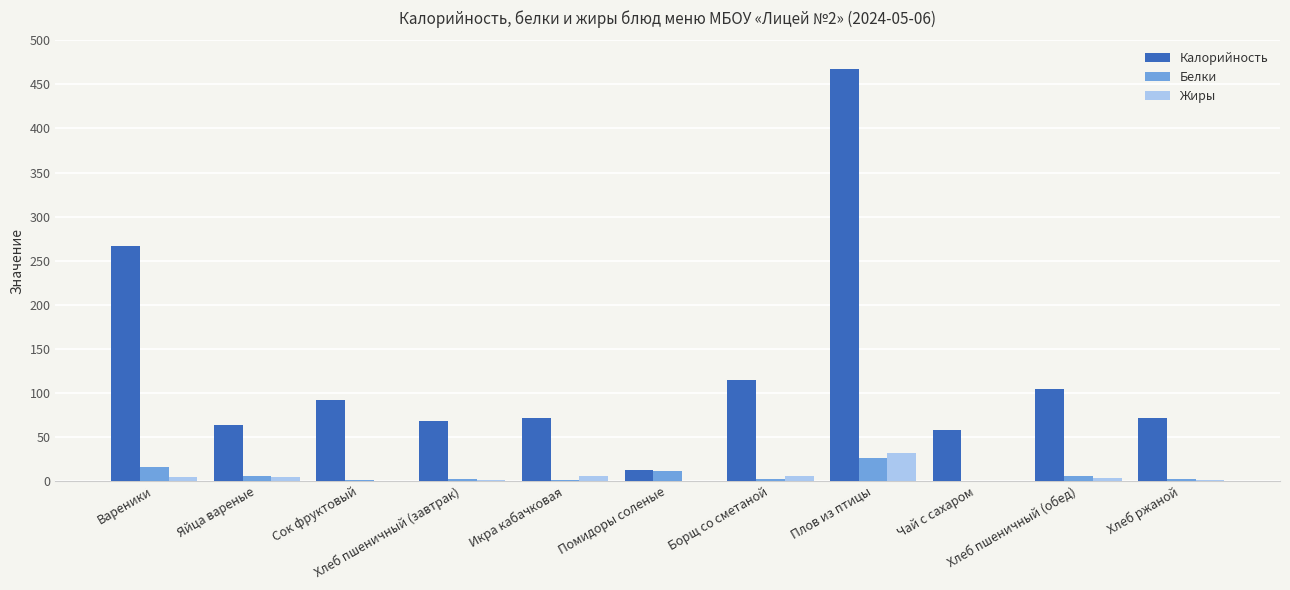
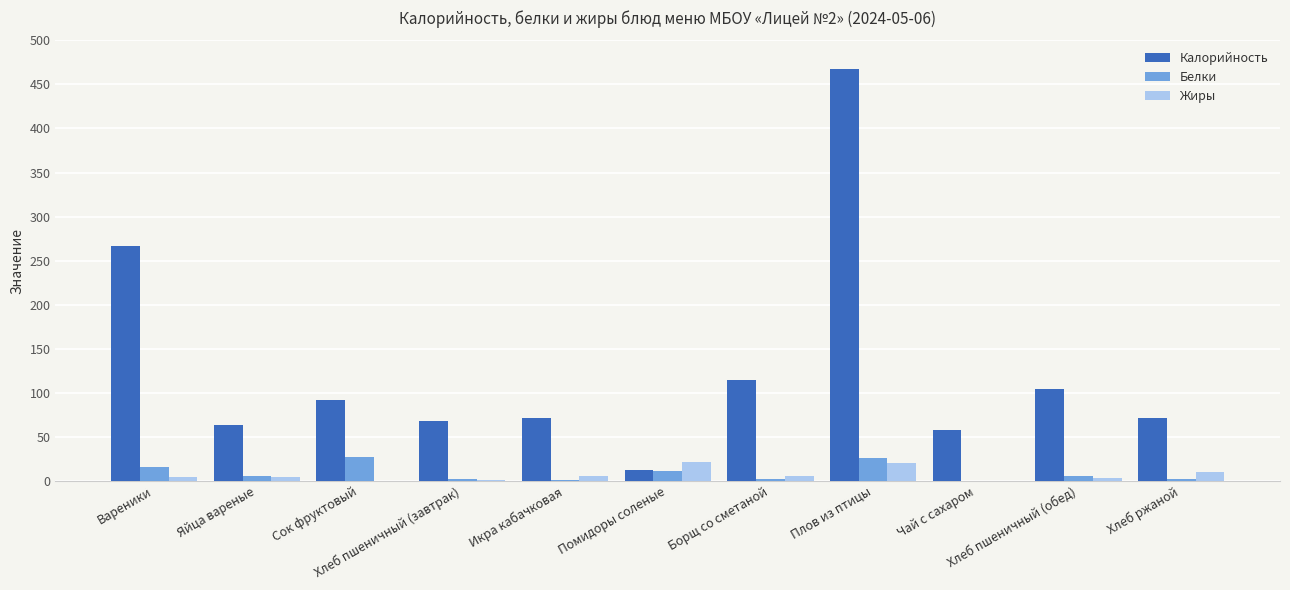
  {
    "Калорийность": {
      "Вареники": 270,
      "Яйца вареные": 60,
      "Сок фруктовый": 90,
      "Хлеб пшеничный (завтрак)": 70,
      "Икра кабачковая": 70,
      "Помидоры соленые": 10,
      "Борщ со сметаной": 110,
      "Плов из птицы": 470,
      "Чай с сахаром": 60,
      "Хлеб пшеничный (обед)": 100,
      "Хлеб ржаной": 70
    },
    "Белки": {
      "Вареники": 20,
      "Яйца вареные": 10,
-     "Сок фруктовый": 0,
+     "Сок фруктовый": 30,
      "Помидоры соленые": 10,
      "Плов из птицы": 30,
      "Хлеб пшеничный (обед)": 10
    },
    "Жиры": {
      "Вареники": 0,
      "Яйца вареные": 0,
      "Икра кабачковая": 10,
-     "Помидоры соленые": 0,
+     "Помидоры соленые": 20,
      "Борщ со сметаной": 10,
-     "Плов из птицы": 30,
+     "Плов из птицы": 20,
      "Чай с сахаром": 0,
      "Хлеб пшеничный (обед)": 0,
-     "Хлеб ржаной": 0
+     "Хлеб ржаной": 10
    }
  }
